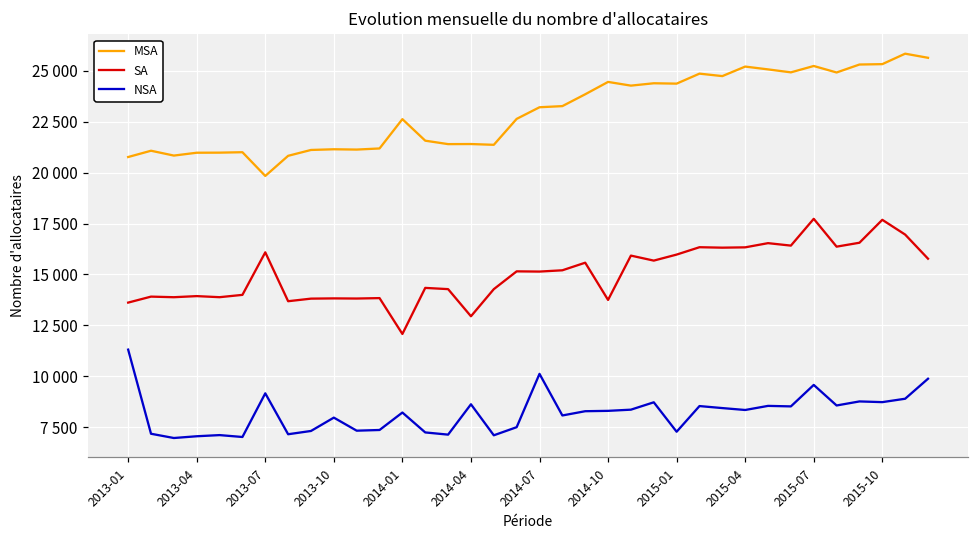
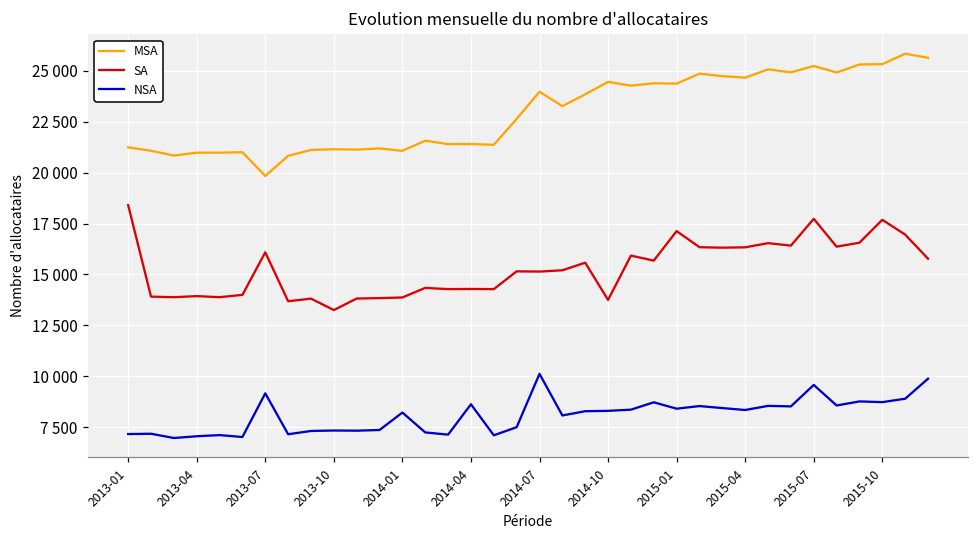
  {
    "MSA": {
-     "2013-01": 20800,
+     "2013-01": 21200,
      "2013-04": 21000,
      "2013-07": 19800,
      "2013-10": 21200,
-     "2014-01": 22600,
+     "2014-01": 21100,
      "2014-04": 21400,
-     "2014-07": 23200,
+     "2014-07": 24000,
      "2014-10": 24500,
      "2015-01": 24400,
-     "2015-04": 25200,
+     "2015-04": 24700,
      "2015-07": 25200,
      "2015-10": 25300
    },
    "SA": {
-     "2013-01": 13600,
+     "2013-01": 18400,
      "2013-04": 13900,
      "2013-07": 16100,
-     "2013-10": 13800,
-     "2014-01": 12100,
-     "2014-04": 12900,
+     "2013-10": 13300,
+     "2014-01": 13900,
+     "2014-04": 14300,
      "2014-07": 15100,
      "2014-10": 13700,
-     "2015-01": 16000,
+     "2015-01": 17100,
      "2015-04": 16300,
      "2015-07": 17700,
      "2015-10": 17700
    },
    "NSA": {
-     "2013-01": 11300,
+     "2013-01": 7200,
      "2013-04": 7000,
      "2013-07": 9200,
-     "2013-10": 8000,
+     "2013-10": 7300,
      "2014-01": 8200,
      "2014-04": 8600,
      "2014-07": 10100,
      "2014-10": 8300,
-     "2015-01": 7300,
+     "2015-01": 8400,
      "2015-04": 8300,
      "2015-07": 9600,
      "2015-10": 8700
    }
  }
